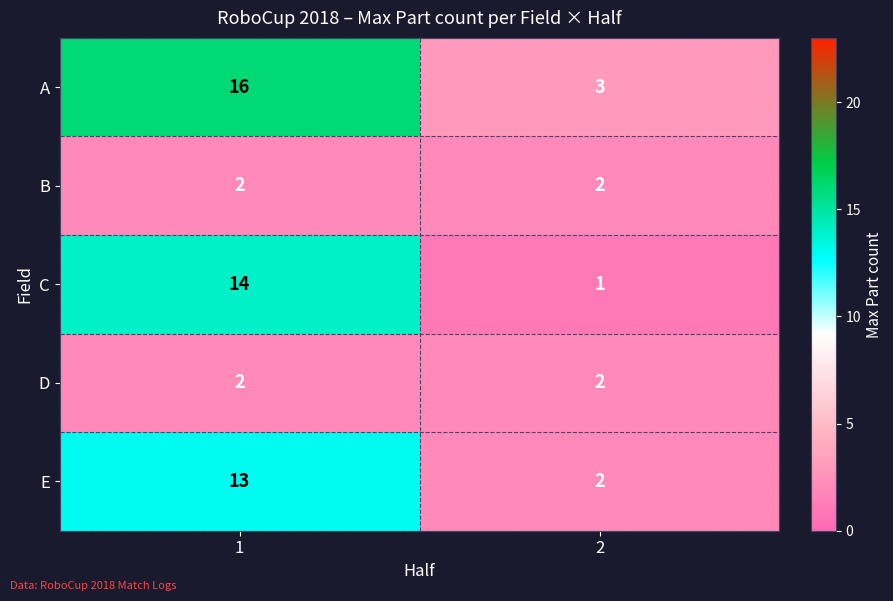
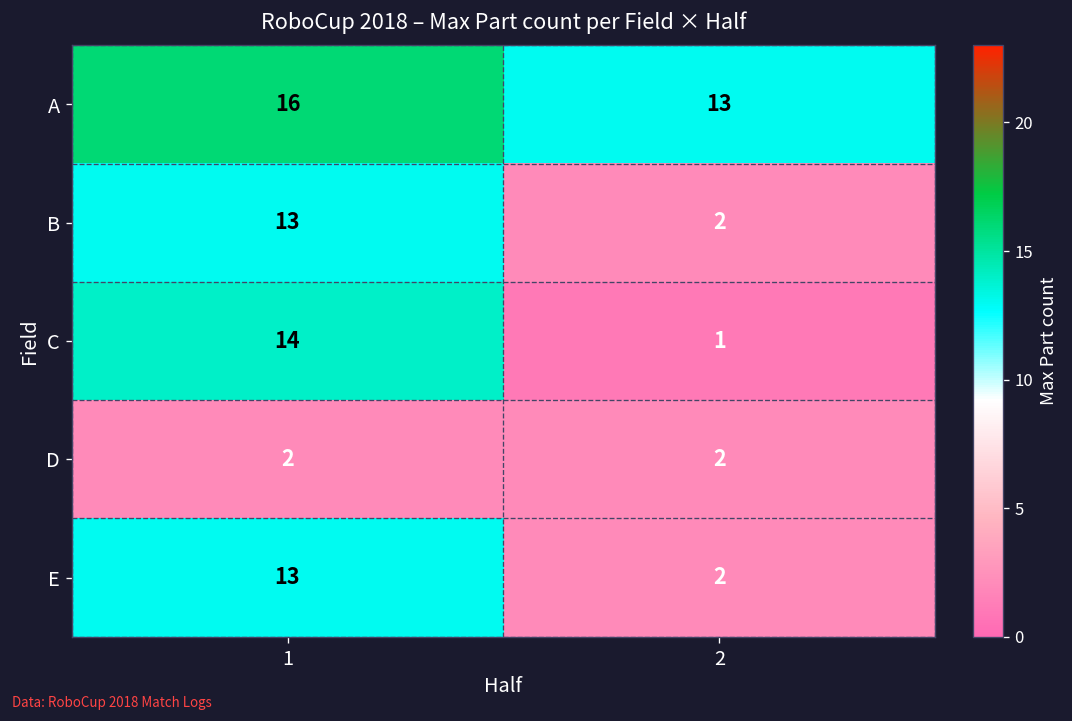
  {
    "A": {
      "1": 16,
-     "2": 3
+     "2": 13
    },
    "B": {
-     "1": 2,
+     "1": 13,
      "2": 2
    },
    "C": {
      "1": 14,
      "2": 1
    },
    "D": {
      "1": 2,
      "2": 2
    },
    "E": {
      "1": 13,
      "2": 2
    }
  }
